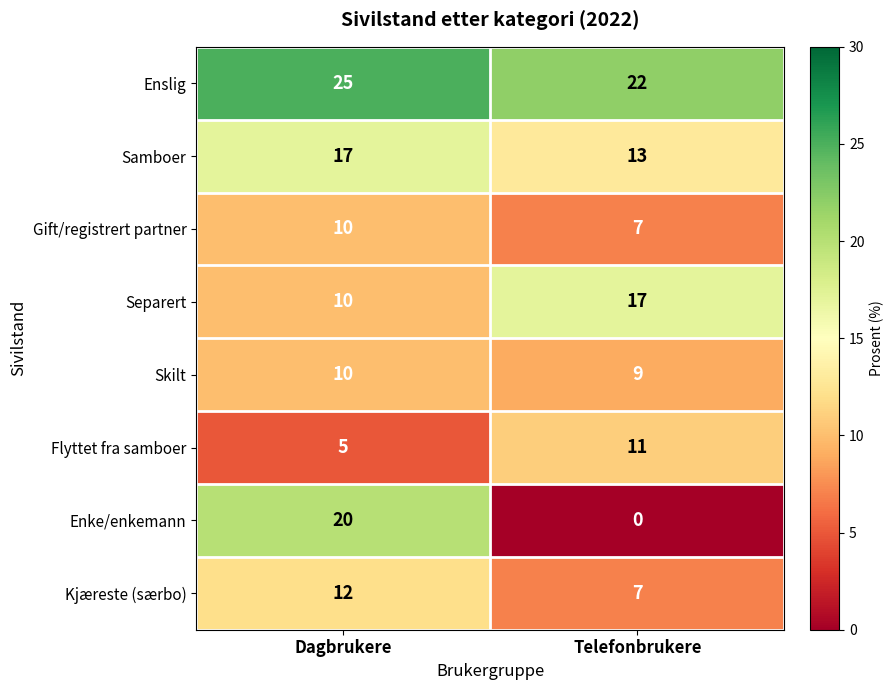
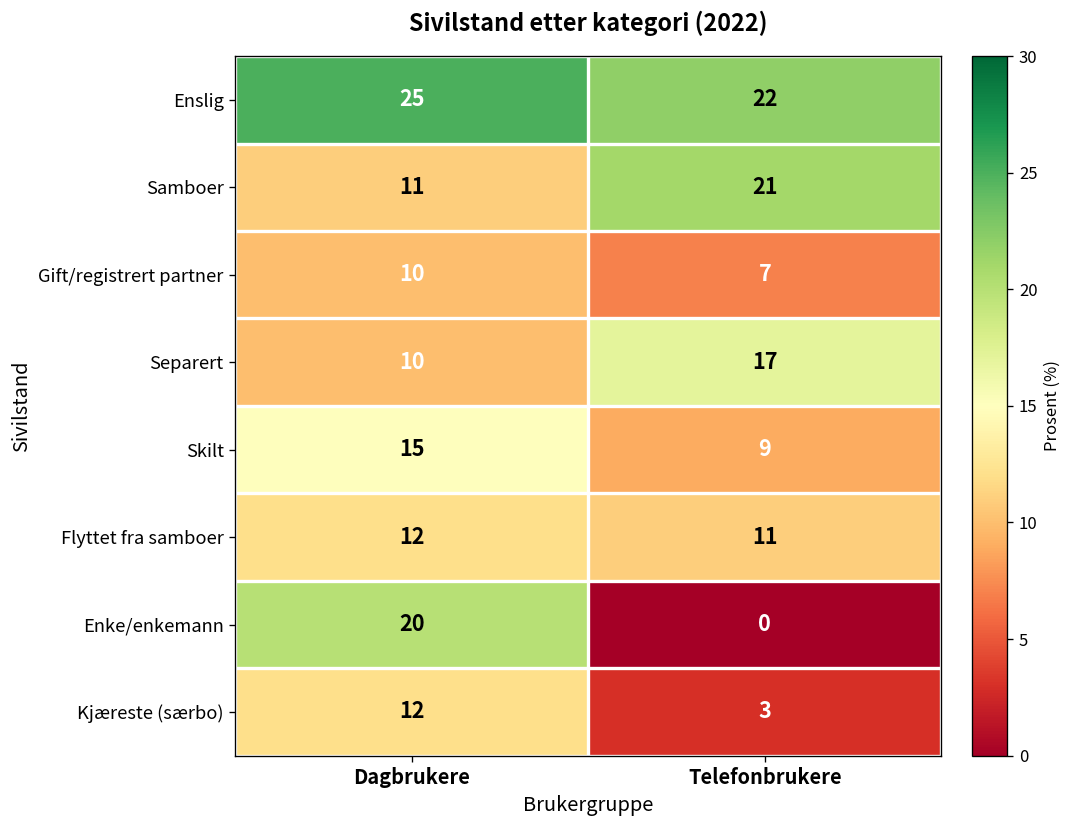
  {
    "Enslig": {
      "Dagbrukere": 25,
      "Telefonbrukere": 22
    },
    "Samboer": {
-     "Dagbrukere": 17,
-     "Telefonbrukere": 13
+     "Dagbrukere": 11,
+     "Telefonbrukere": 21
    },
    "Gift/registrert partner": {
      "Dagbrukere": 10,
      "Telefonbrukere": 7
    },
    "Separert": {
      "Dagbrukere": 10,
      "Telefonbrukere": 17
    },
    "Skilt": {
-     "Dagbrukere": 10,
+     "Dagbrukere": 15,
      "Telefonbrukere": 9
    },
    "Flyttet fra samboer": {
-     "Dagbrukere": 5,
+     "Dagbrukere": 12,
      "Telefonbrukere": 11
    },
    "Enke/enkemann": {
      "Dagbrukere": 20,
      "Telefonbrukere": 0
    },
    "Kjæreste (særbo)": {
      "Dagbrukere": 12,
-     "Telefonbrukere": 7
+     "Telefonbrukere": 3
    }
  }
